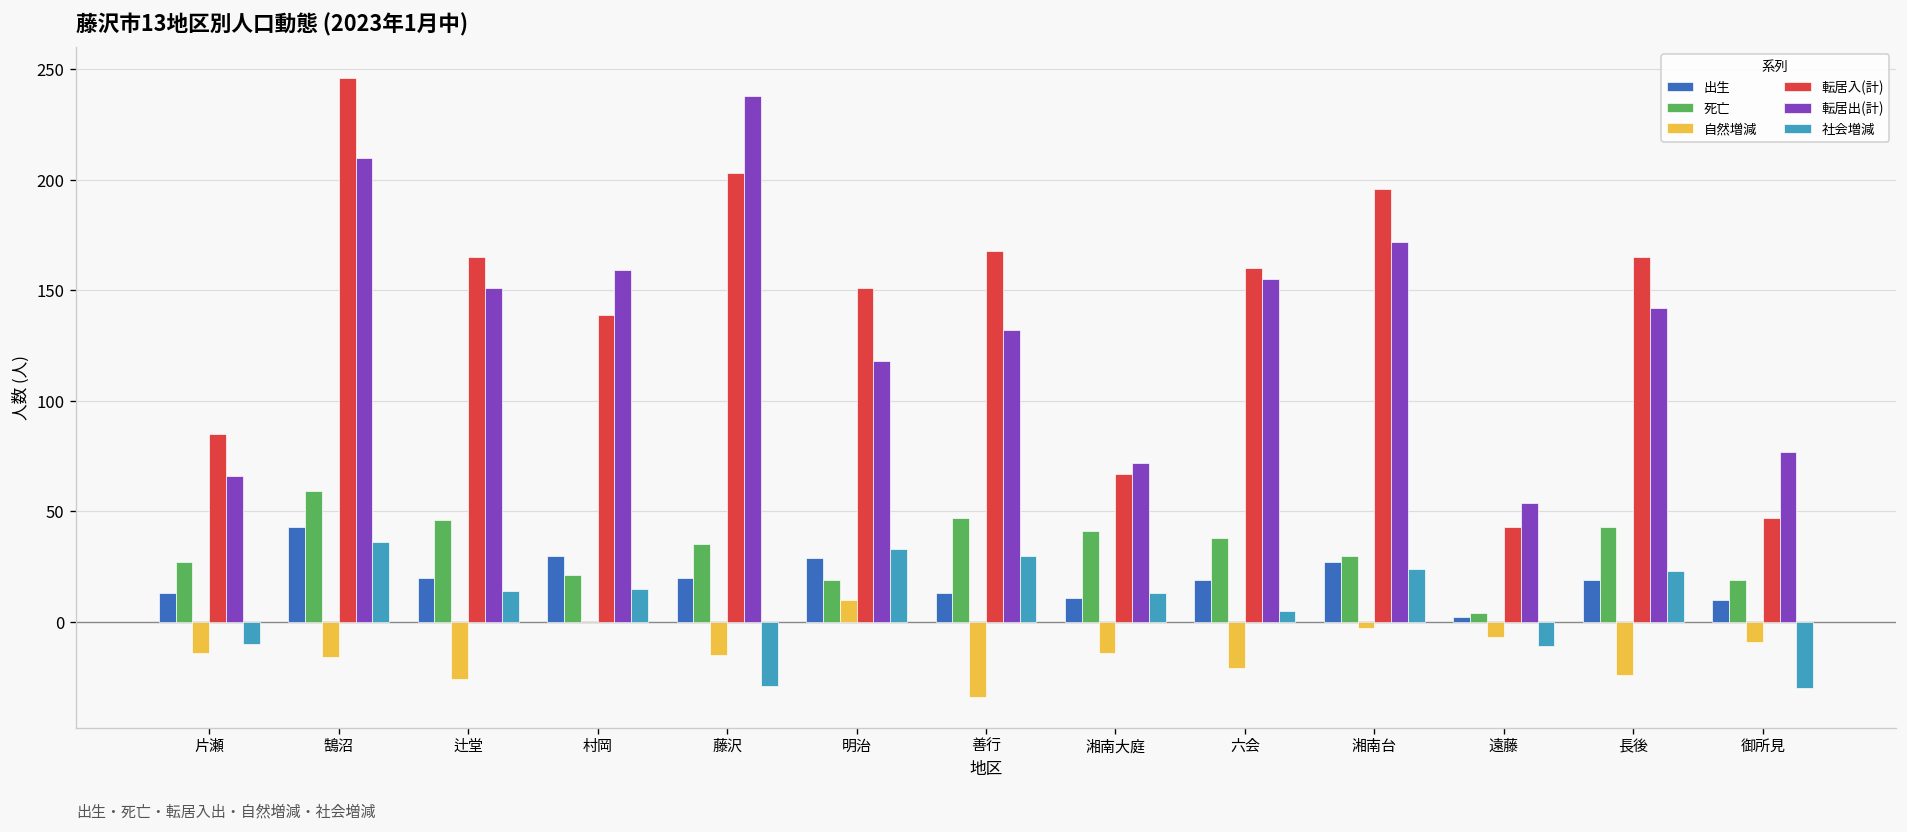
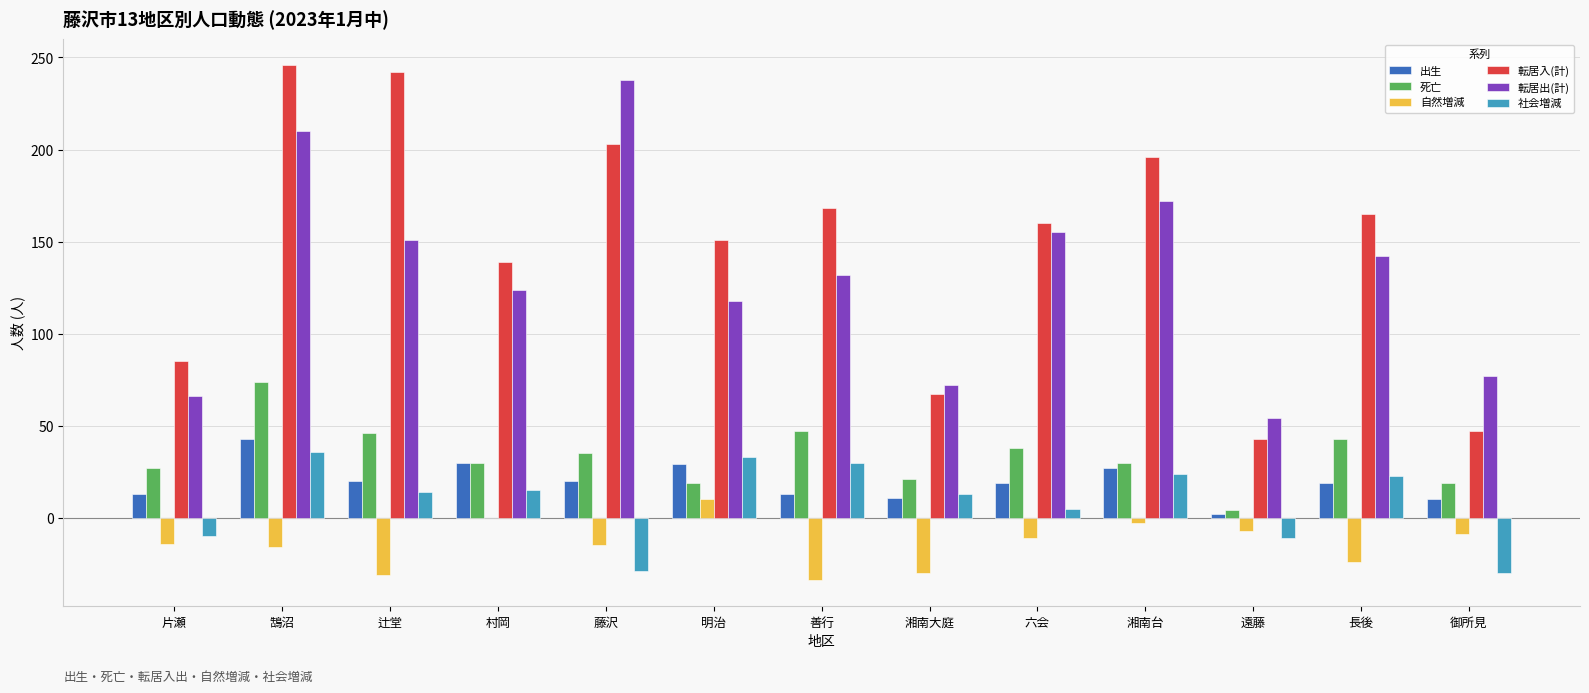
  {
    "死亡": {
      "片瀬": 27,
-     "鵠沼": 59,
+     "鵠沼": 74,
      "辻堂": 46,
-     "村岡": 21,
+     "村岡": 30,
      "藤沢": 35,
      "明治": 19,
      "善行": 47,
-     "湘南大庭": 41,
+     "湘南大庭": 21,
      "六会": 38,
      "湘南台": 30,
      "遠藤": 4,
      "長後": 43,
      "御所見": 19
    },
    "自然増減": {
      "片瀬": -14,
      "鵠沼": -16,
-     "辻堂": -26,
+     "辻堂": -31,
      "村岡": 0,
      "藤沢": -15,
      "明治": 10,
      "善行": -34,
-     "湘南大庭": -14,
-     "六会": -21,
+     "湘南大庭": -30,
+     "六会": -11,
      "湘南台": -3,
      "遠藤": -7,
      "長後": -24,
      "御所見": -9
    },
    "転居入(計)": {
      "片瀬": 85,
      "鵠沼": 246,
-     "辻堂": 165,
+     "辻堂": 242,
      "村岡": 139,
      "藤沢": 203,
      "明治": 151,
      "善行": 168,
      "湘南大庭": 67,
      "六会": 160,
      "湘南台": 196,
      "遠藤": 43,
      "長後": 165,
      "御所見": 47
    },
    "転居出(計)": {
      "片瀬": 66,
      "鵠沼": 210,
      "辻堂": 151,
-     "村岡": 159,
+     "村岡": 124,
      "藤沢": 238,
      "明治": 118,
      "善行": 132,
      "湘南大庭": 72,
      "六会": 155,
      "湘南台": 172,
      "遠藤": 54,
      "長後": 142,
      "御所見": 77
    }
  }
